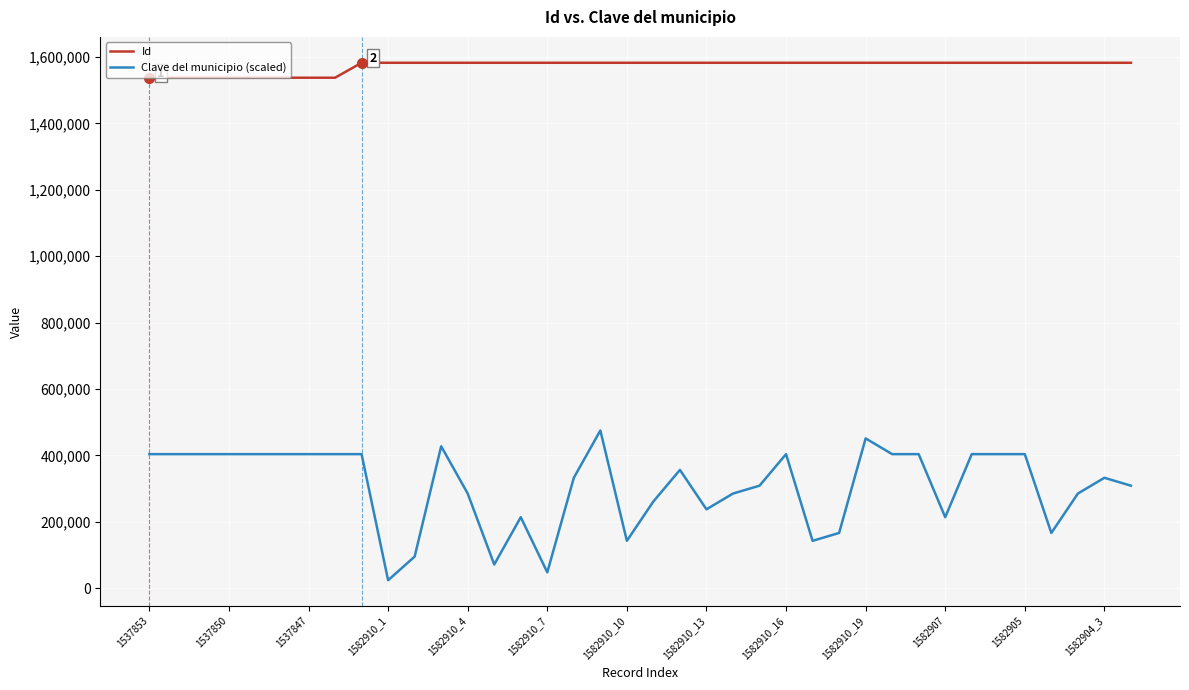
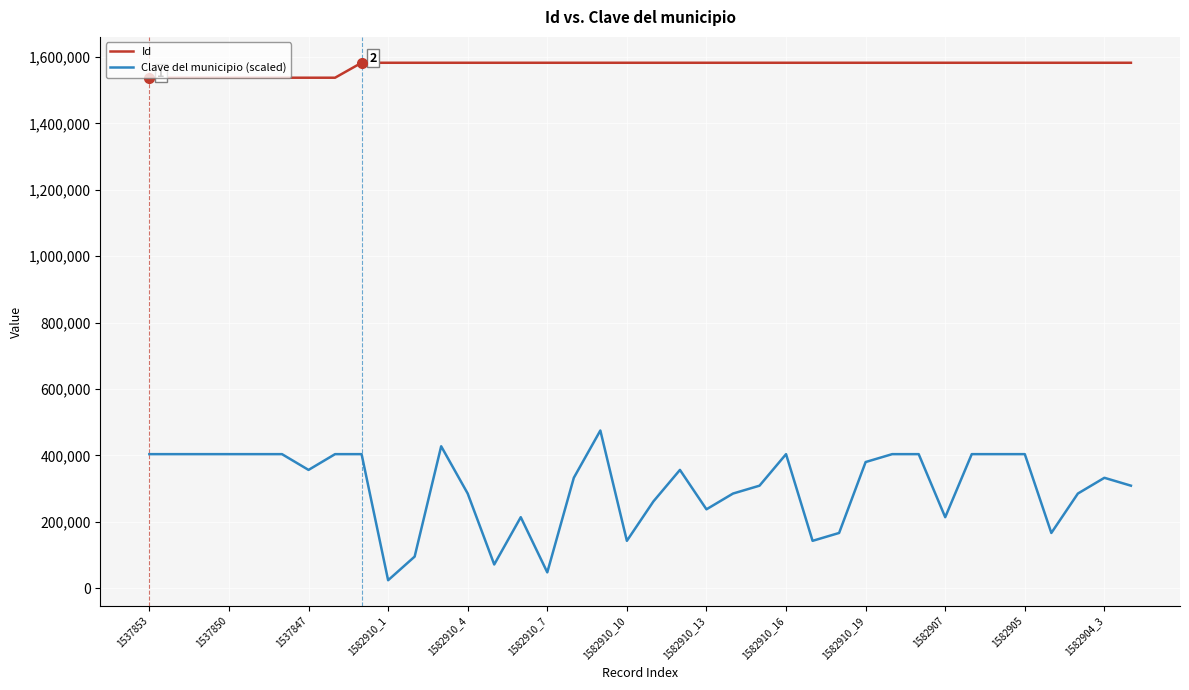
  {
    "Clave del municipio (scaled)": {
      "1537853": "400,000",
      "1537850": "400,000",
-     "1537847": "400,000",
+     "1537847": "360,000",
      "1582910_1": "20,000",
      "1582910_4": "280,000",
      "1582910_7": "50,000",
      "1582910_10": "140,000",
      "1582910_13": "240,000",
      "1582910_16": "400,000",
-     "1582910_19": "450,000",
+     "1582910_19": "380,000",
      "1582907": "210,000",
      "1582905": "400,000",
      "1582904_3": "330,000"
    }
  }
